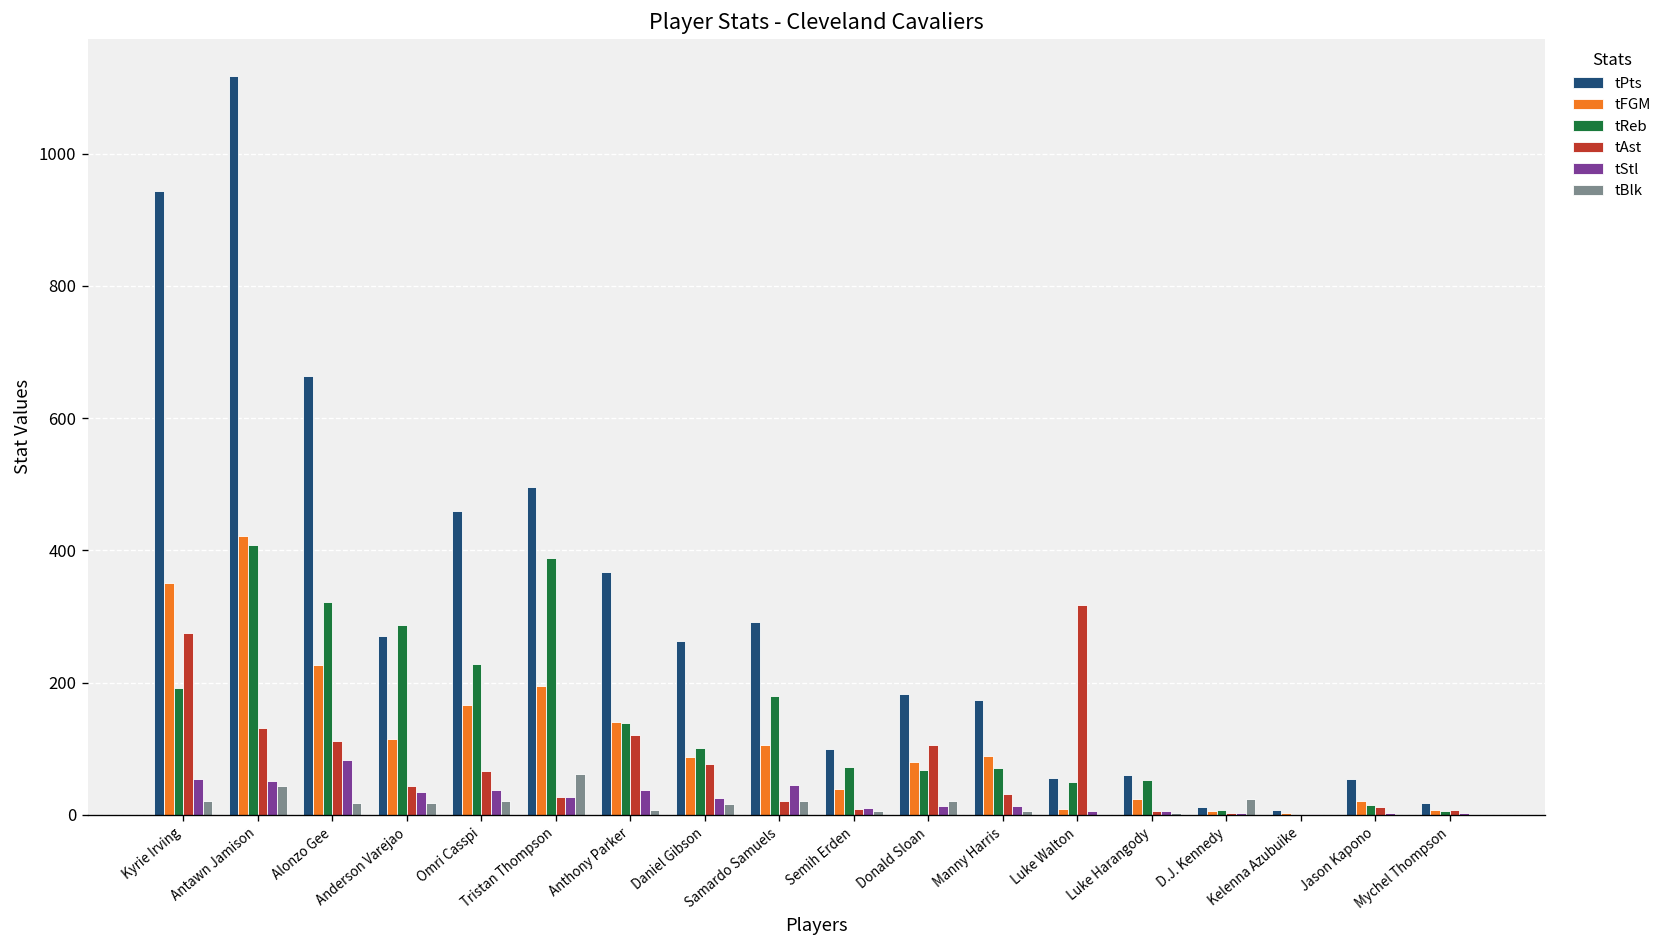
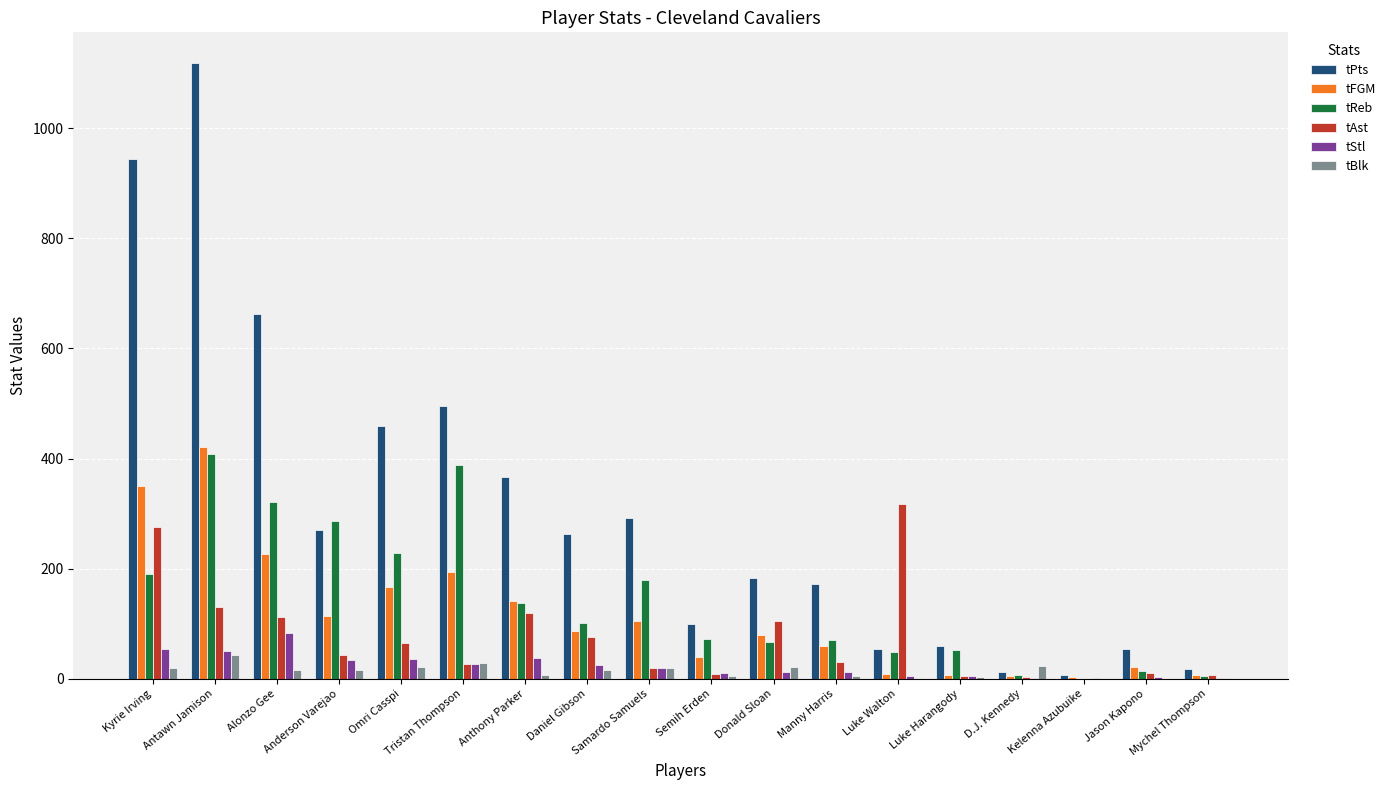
  {
    "tPts": {
      "Kyrie Irving": 940,
      "Antawn Jamison": 1120,
      "Alonzo Gee": 660,
      "Anderson Varejao": 270,
      "Omri Casspi": 460,
      "Tristan Thompson": 500,
      "Anthony Parker": 370,
      "Daniel Gibson": 260,
      "Samardo Samuels": 290,
      "Semih Erden": 100,
      "Donald Sloan": 180,
      "Manny Harris": 170,
      "Luke Walton": 60,
      "Luke Harangody": 60,
      "D.J. Kennedy": 10,
      "Kelenna Azubuike": 10,
      "Jason Kapono": 50,
      "Mychel Thompson": 20
    },
    "tFGM": {
      "Kyrie Irving": 350,
      "Antawn Jamison": 420,
      "Alonzo Gee": 230,
      "Anderson Varejao": 110,
      "Omri Casspi": 170,
      "Tristan Thompson": 190,
      "Anthony Parker": 140,
      "Daniel Gibson": 90,
      "Samardo Samuels": 110,
      "Semih Erden": 40,
      "Donald Sloan": 80,
-     "Manny Harris": 90,
+     "Manny Harris": 60,
      "Luke Walton": 10,
-     "Luke Harangody": 20,
+     "Luke Harangody": 10,
      "D.J. Kennedy": 10,
      "Jason Kapono": 20,
      "Mychel Thompson": 10
    },
    "tReb": {
      "Kyrie Irving": 190,
      "Antawn Jamison": 410,
      "Alonzo Gee": 320,
      "Anderson Varejao": 290,
      "Omri Casspi": 230,
      "Tristan Thompson": 390,
      "Anthony Parker": 140,
      "Daniel Gibson": 100,
      "Samardo Samuels": 180,
      "Semih Erden": 70,
      "Donald Sloan": 70,
      "Manny Harris": 70,
      "Luke Walton": 50,
      "Luke Harangody": 50,
      "D.J. Kennedy": 10,
      "Kelenna Azubuike": 0,
      "Jason Kapono": 10,
      "Mychel Thompson": 10
    },
    "tAst": {
      "Kyrie Irving": 280,
      "Antawn Jamison": 130,
      "Alonzo Gee": 110,
      "Anderson Varejao": 40,
      "Omri Casspi": 70,
      "Tristan Thompson": 30,
      "Anthony Parker": 120,
      "Daniel Gibson": 80,
      "Samardo Samuels": 20,
      "Semih Erden": 10,
      "Donald Sloan": 110,
      "Manny Harris": 30,
      "Luke Walton": 320,
      "Luke Harangody": 10,
      "Kelenna Azubuike": 0,
      "Jason Kapono": 10,
      "Mychel Thompson": 10
    },
    "tStl": {
      "Kyrie Irving": 50,
      "Antawn Jamison": 50,
      "Alonzo Gee": 80,
      "Anderson Varejao": 40,
      "Omri Casspi": 40,
      "Tristan Thompson": 30,
      "Anthony Parker": 40,
      "Daniel Gibson": 30,
-     "Samardo Samuels": 50,
+     "Samardo Samuels": 20,
      "Semih Erden": 10,
      "Donald Sloan": 10,
      "Manny Harris": 10,
      "Luke Walton": 10,
      "Luke Harangody": 10
    },
    "tBlk": {
      "Kyrie Irving": 20,
      "Antawn Jamison": 40,
      "Alonzo Gee": 20,
      "Anderson Varejao": 20,
      "Omri Casspi": 20,
-     "Tristan Thompson": 60,
+     "Tristan Thompson": 30,
      "Anthony Parker": 10,
      "Daniel Gibson": 20,
      "Samardo Samuels": 20,
      "Semih Erden": 10,
      "Donald Sloan": 20,
      "Manny Harris": 10,
      "D.J. Kennedy": 20,
      "Kelenna Azubuike": 0,
      "Jason Kapono": 0
    }
  }
